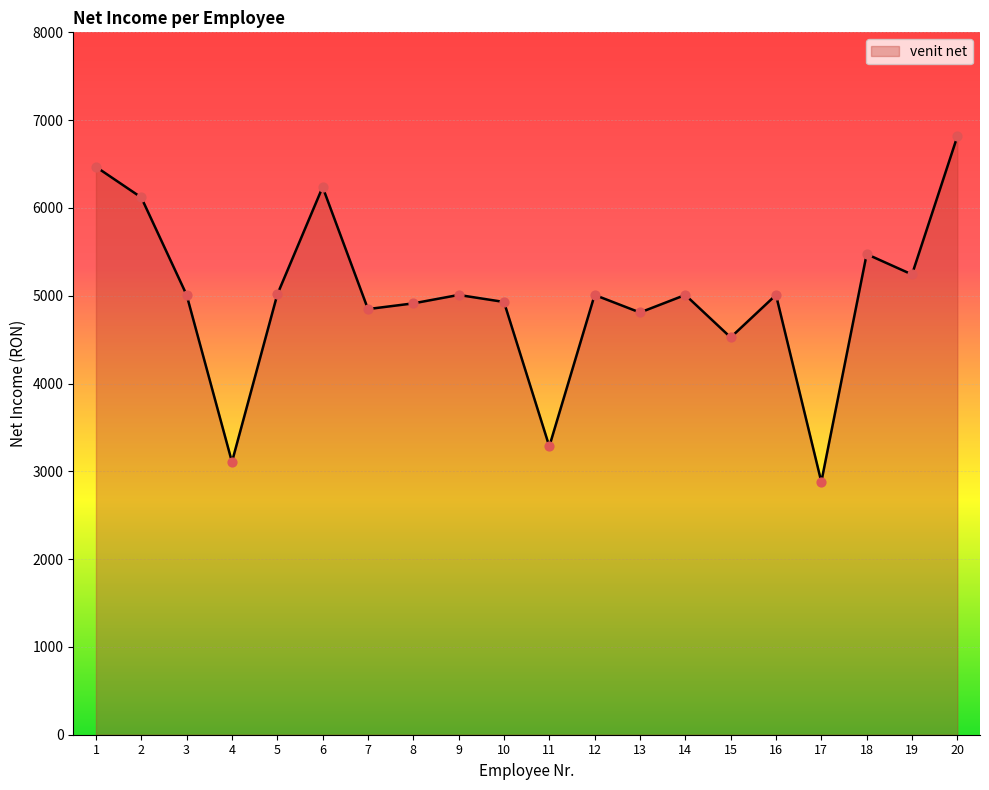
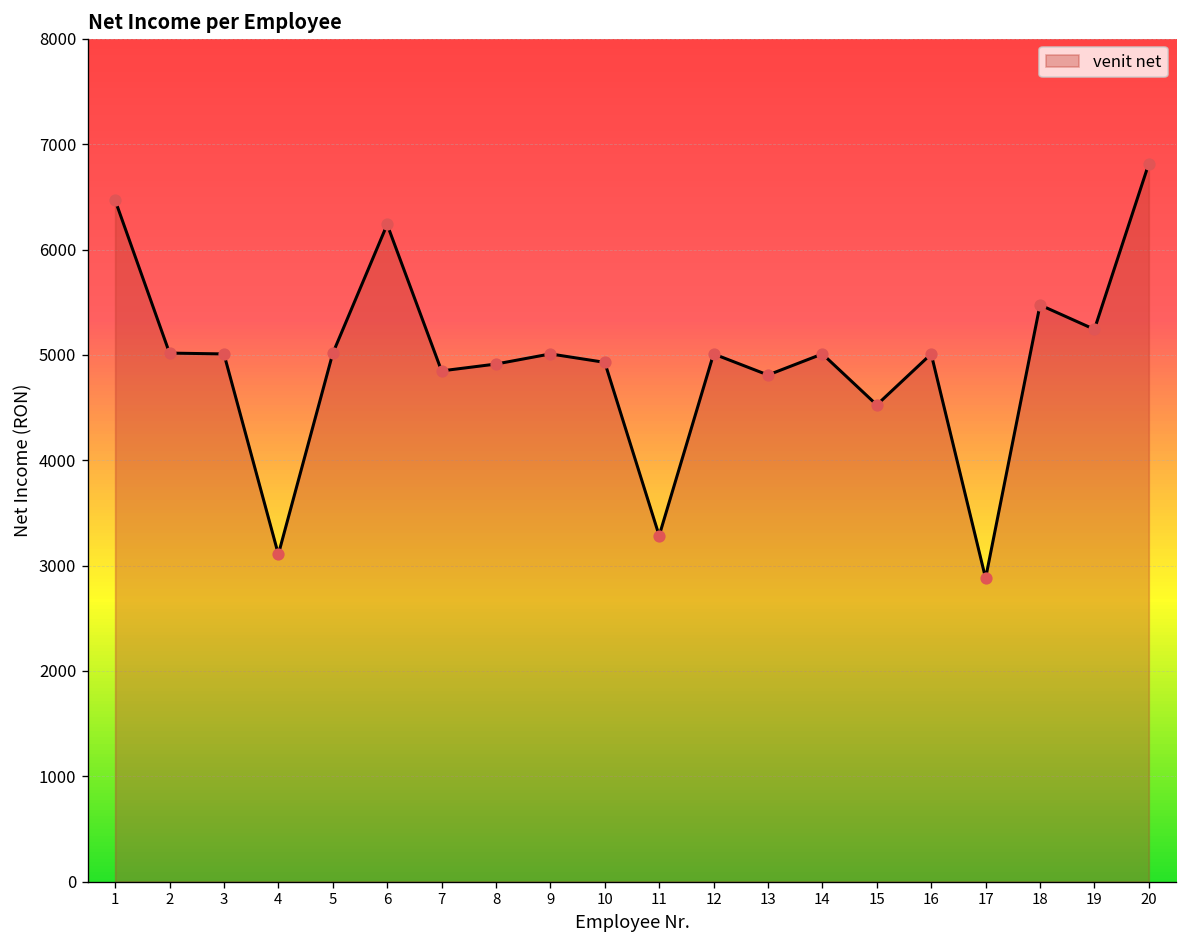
  {
    "1": 6500,
-   "2": 6100,
+   "2": 5000,
    "3": 5000,
    "4": 3100,
    "5": 5000,
    "6": 6200,
    "7": 4800,
    "8": 4900,
    "9": 5000,
    "10": 4900,
    "11": 3300,
    "12": 5000,
    "13": 4800,
    "14": 5000,
    "15": 4500,
    "16": 5000,
    "17": 2900,
    "18": 5500,
    "19": 5200,
    "20": 6800
  }
